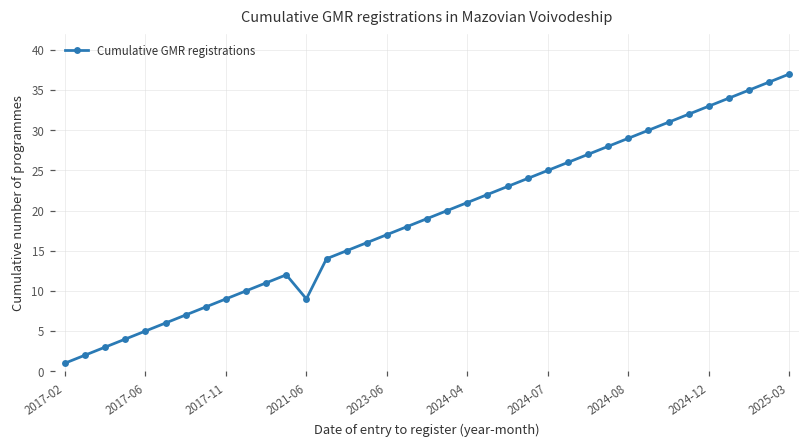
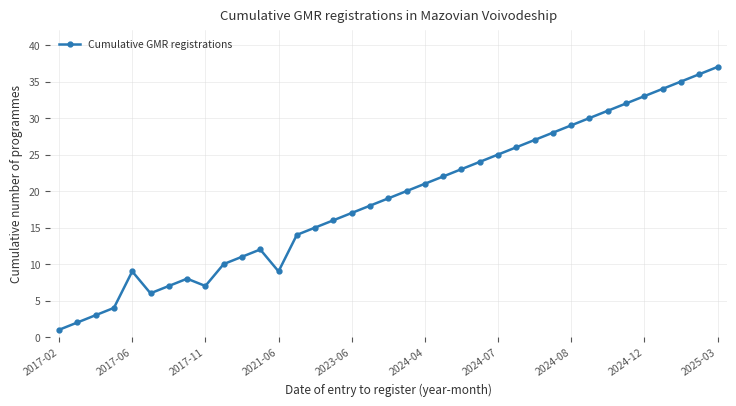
  {
    "2017-02": 1,
-   "2017-06": 5,
-   "2017-11": 9,
+   "2017-06": 9,
+   "2017-11": 7,
    "2021-06": 9,
    "2025-03": 37
  }
